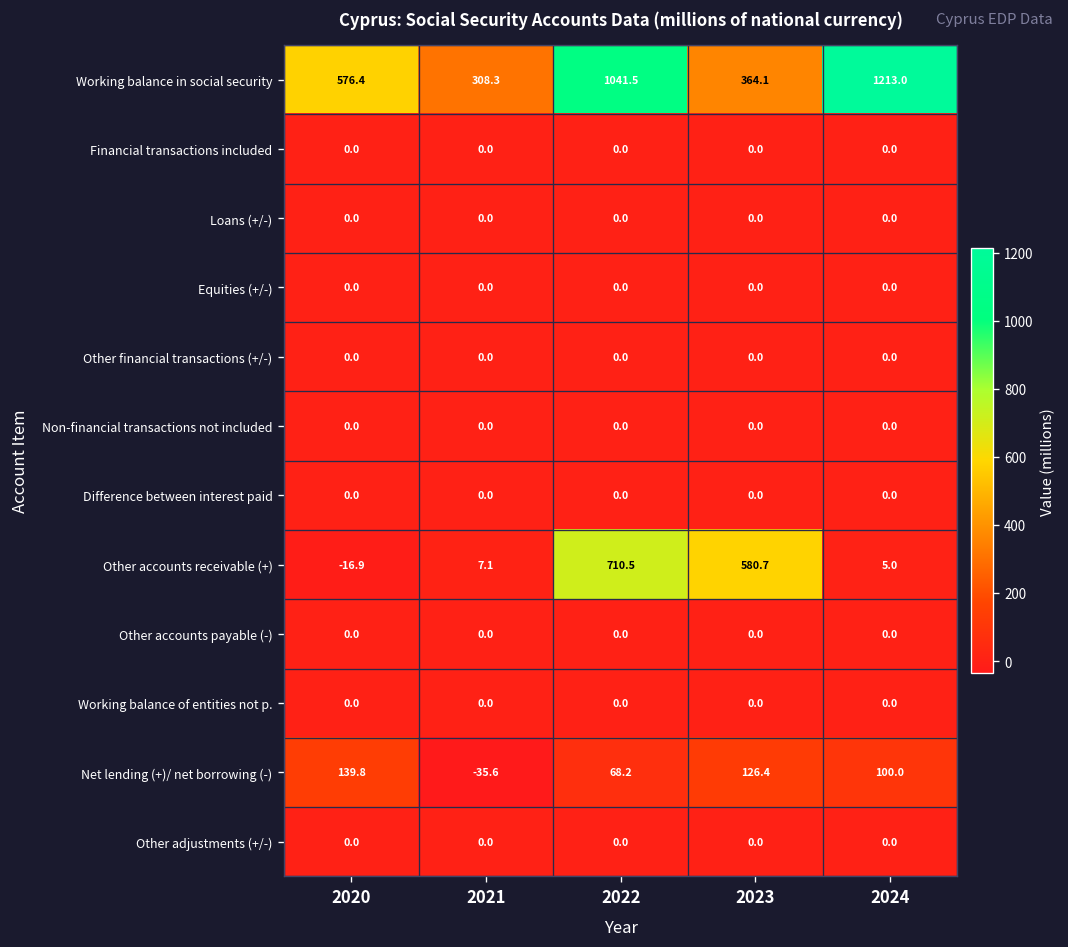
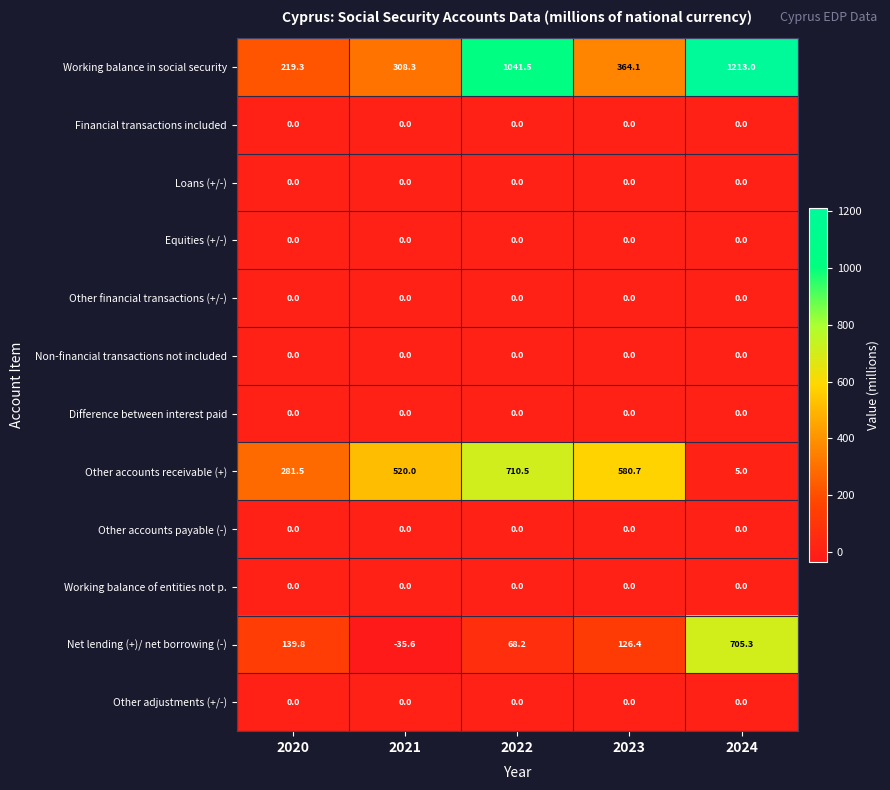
  {
    "Working balance in social security": {
-     "2020": 576.4,
+     "2020": 219.3,
      "2021": 308.3,
      "2022": 1041.5,
      "2023": 364.1,
      "2024": 1213.0
    },
    "Financial transactions included": {
      "2020": 0.0,
      "2021": 0.0,
      "2022": 0.0,
      "2023": 0.0,
      "2024": 0.0
    },
    "Loans (+/-)": {
      "2020": 0.0,
      "2021": 0.0,
      "2022": 0.0,
      "2023": 0.0,
      "2024": 0.0
    },
    "Equities (+/-)": {
      "2020": 0.0,
      "2021": 0.0,
      "2022": 0.0,
      "2023": 0.0,
      "2024": 0.0
    },
    "Other financial transactions (+/-)": {
      "2020": 0.0,
      "2021": 0.0,
      "2022": 0.0,
      "2023": 0.0,
      "2024": 0.0
    },
    "Non-financial transactions not included": {
      "2020": 0.0,
      "2021": 0.0,
      "2022": 0.0,
      "2023": 0.0,
      "2024": 0.0
    },
    "Difference between interest paid": {
      "2020": 0.0,
      "2021": 0.0,
      "2022": 0.0,
      "2023": 0.0,
      "2024": 0.0
    },
    "Other accounts receivable (+)": {
-     "2020": -16.9,
-     "2021": 7.1,
+     "2020": 281.5,
+     "2021": 520.0,
      "2022": 710.5,
      "2023": 580.7,
      "2024": 5.0
    },
    "Other accounts payable (-)": {
      "2020": 0.0,
      "2021": 0.0,
      "2022": 0.0,
      "2023": 0.0,
      "2024": 0.0
    },
    "Working balance of entities not p.": {
      "2020": 0.0,
      "2021": 0.0,
      "2022": 0.0,
      "2023": 0.0,
      "2024": 0.0
    },
    "Net lending (+)/ net borrowing (-)": {
      "2020": 139.8,
      "2021": -35.6,
      "2022": 68.2,
      "2023": 126.4,
-     "2024": 100.0
+     "2024": 705.3
    },
    "Other adjustments (+/-)": {
      "2020": 0.0,
      "2021": 0.0,
      "2022": 0.0,
      "2023": 0.0,
      "2024": 0.0
    }
  }
